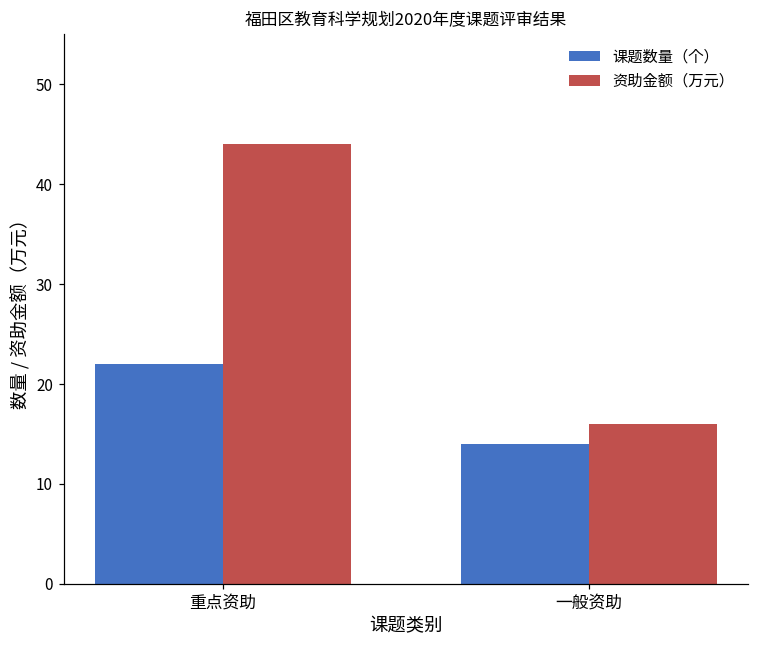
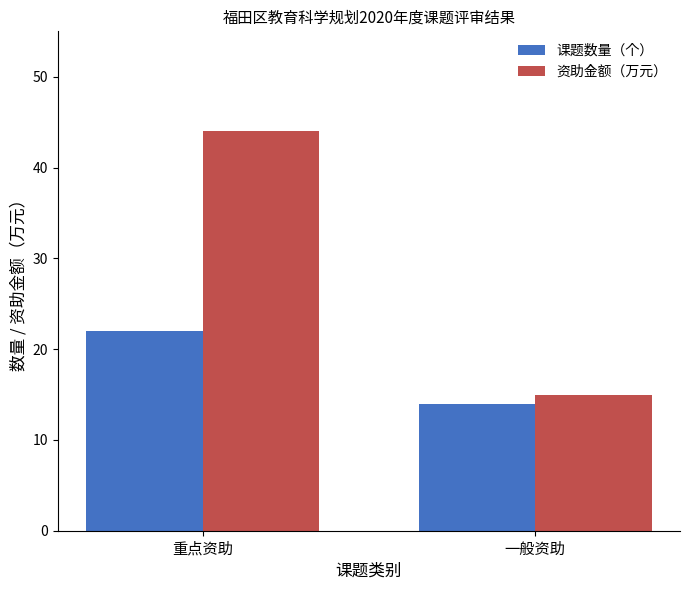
  {
    "课题数量（个）": {
      "重点资助": 22,
      "一般资助": 14
    },
    "资助金额（万元）": {
      "重点资助": 44,
-     "一般资助": 16
+     "一般资助": 15
    }
  }
